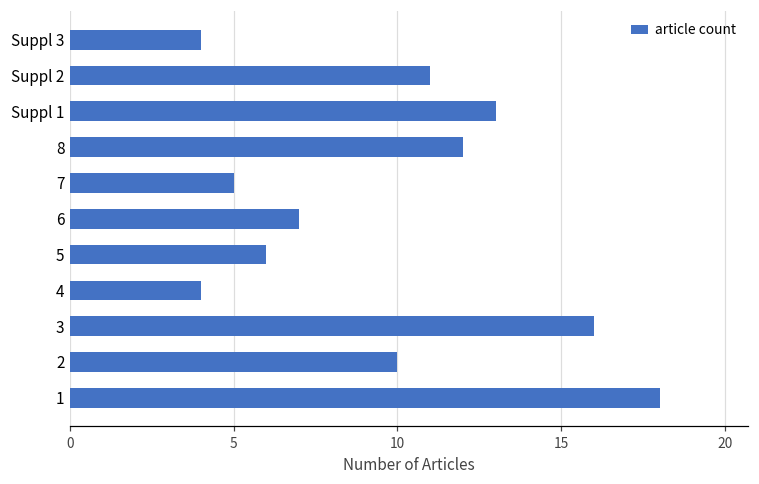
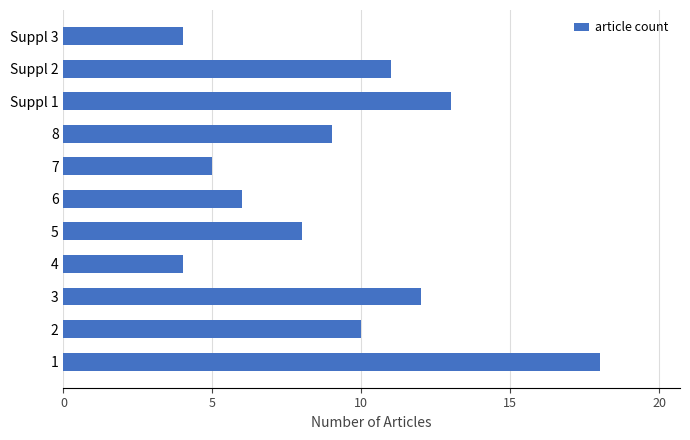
  {
    "Suppl 3": 4,
    "Suppl 2": 11,
    "Suppl 1": 13,
-   "8": 12,
+   "8": 9,
    "7": 5,
-   "6": 7,
-   "5": 6,
+   "6": 6,
+   "5": 8,
    "4": 4,
-   "3": 16,
+   "3": 12,
    "2": 10,
    "1": 18
  }
